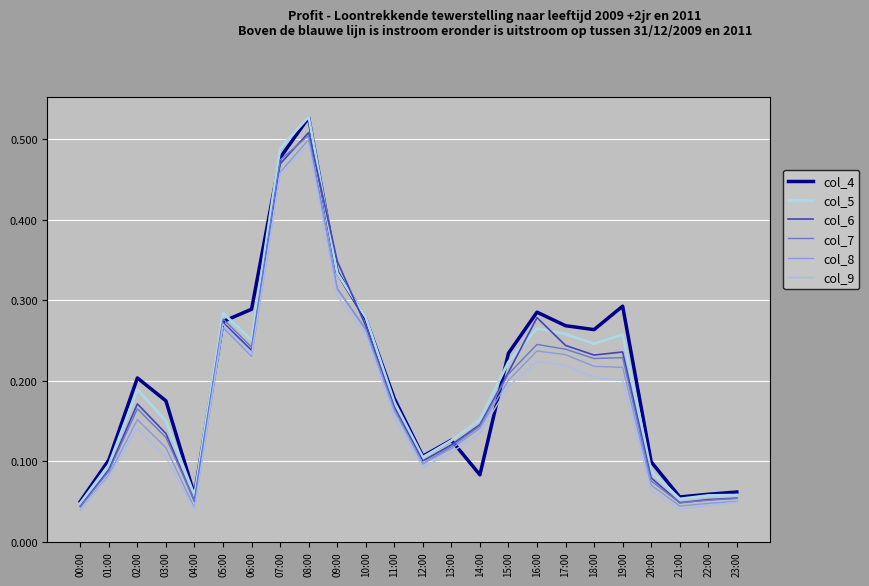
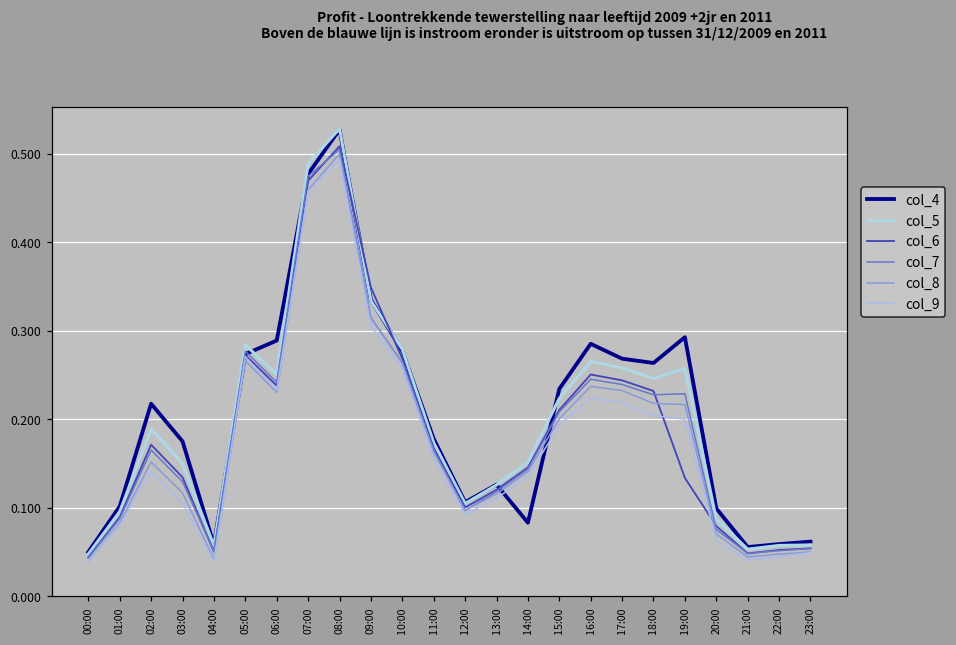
  {
    "col_4": {
      "01:00": 0.10,
-     "02:00": 0.20,
+     "02:00": 0.22,
      "03:00": 0.17,
      "06:00": 0.29,
      "11:00": 0.18,
      "14:00": 0.08,
      "15:00": 0.23,
      "16:00": 0.29,
      "17:00": 0.27,
      "18:00": 0.26,
      "19:00": 0.29,
      "20:00": 0.10,
      "23:00": 0.06
    },
    "col_6": {
      "02:00": 0.17,
      "03:00": 0.13,
      "06:00": 0.24,
      "07:00": 0.47,
      "08:00": 0.51,
      "09:00": 0.35,
      "10:00": 0.27,
      "12:00": 0.10,
-     "16:00": 0.28,
+     "16:00": 0.25,
      "17:00": 0.24,
      "18:00": 0.23,
-     "19:00": 0.24,
+     "19:00": 0.13,
      "20:00": 0.08
    }
  }
